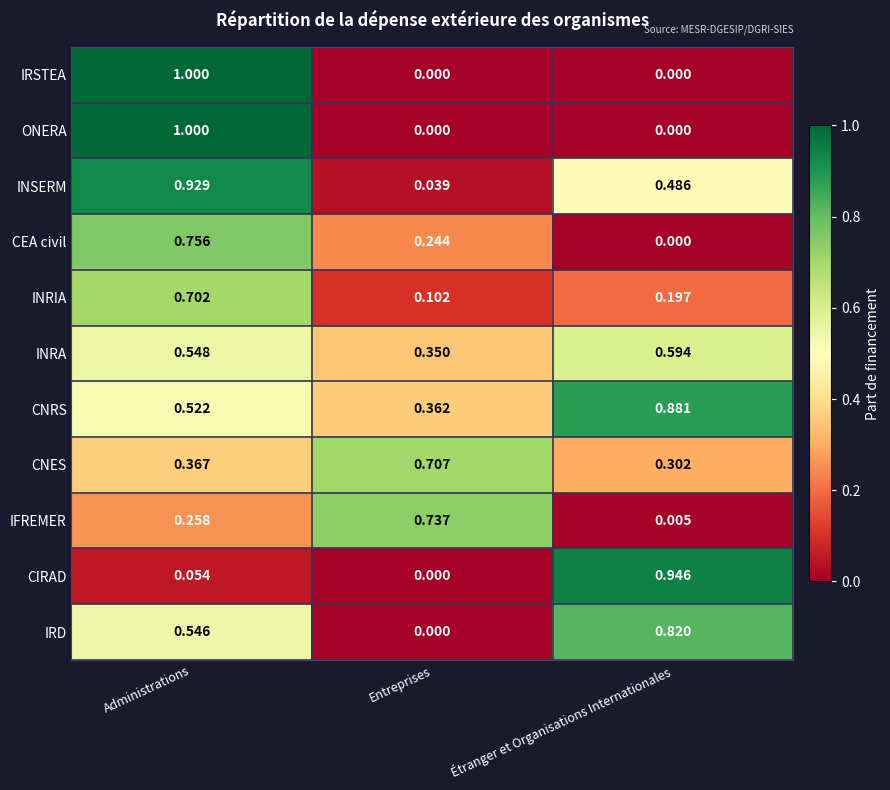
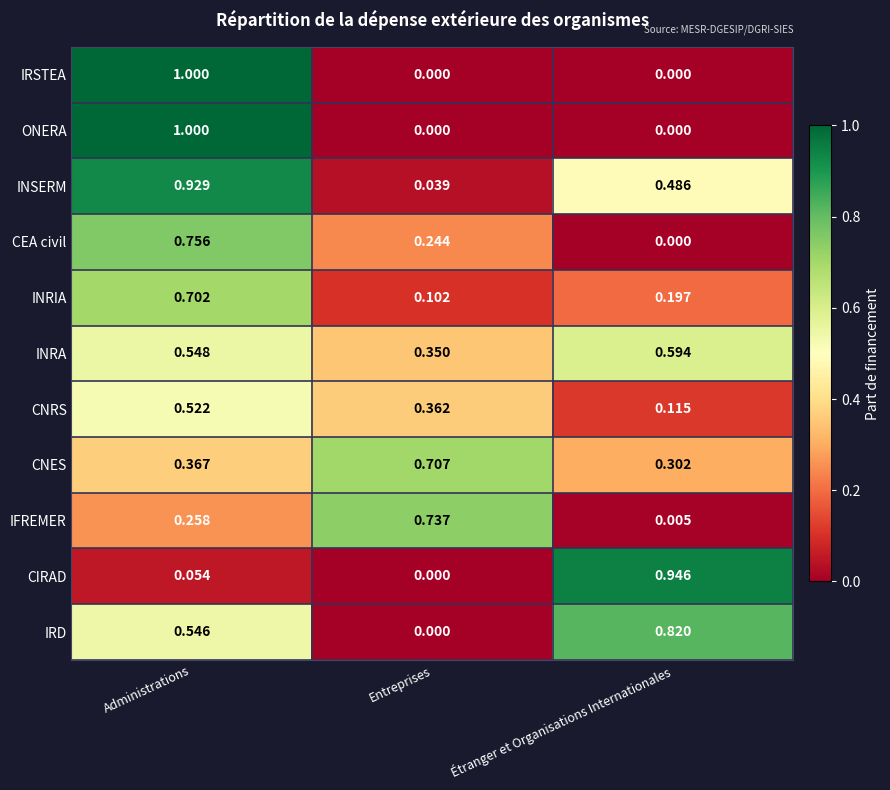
  {
    "IRSTEA": {
      "Administrations": 1.000,
      "Entreprises": 0.000,
      "Étranger et Organisations Internationales": 0.000
    },
    "ONERA": {
      "Administrations": 1.000,
      "Entreprises": 0.000,
      "Étranger et Organisations Internationales": 0.000
    },
    "INSERM": {
      "Administrations": 0.929,
      "Entreprises": 0.039,
      "Étranger et Organisations Internationales": 0.486
    },
    "CEA civil": {
      "Administrations": 0.756,
      "Entreprises": 0.244,
      "Étranger et Organisations Internationales": 0.000
    },
    "INRIA": {
      "Administrations": 0.702,
      "Entreprises": 0.102,
      "Étranger et Organisations Internationales": 0.197
    },
    "INRA": {
      "Administrations": 0.548,
      "Entreprises": 0.350,
      "Étranger et Organisations Internationales": 0.594
    },
    "CNRS": {
      "Administrations": 0.522,
      "Entreprises": 0.362,
-     "Étranger et Organisations Internationales": 0.881
+     "Étranger et Organisations Internationales": 0.115
    },
    "CNES": {
      "Administrations": 0.367,
      "Entreprises": 0.707,
      "Étranger et Organisations Internationales": 0.302
    },
    "IFREMER": {
      "Administrations": 0.258,
      "Entreprises": 0.737,
      "Étranger et Organisations Internationales": 0.005
    },
    "CIRAD": {
      "Administrations": 0.054,
      "Entreprises": 0.000,
      "Étranger et Organisations Internationales": 0.946
    },
    "IRD": {
      "Administrations": 0.546,
      "Entreprises": 0.000,
      "Étranger et Organisations Internationales": 0.820
    }
  }
